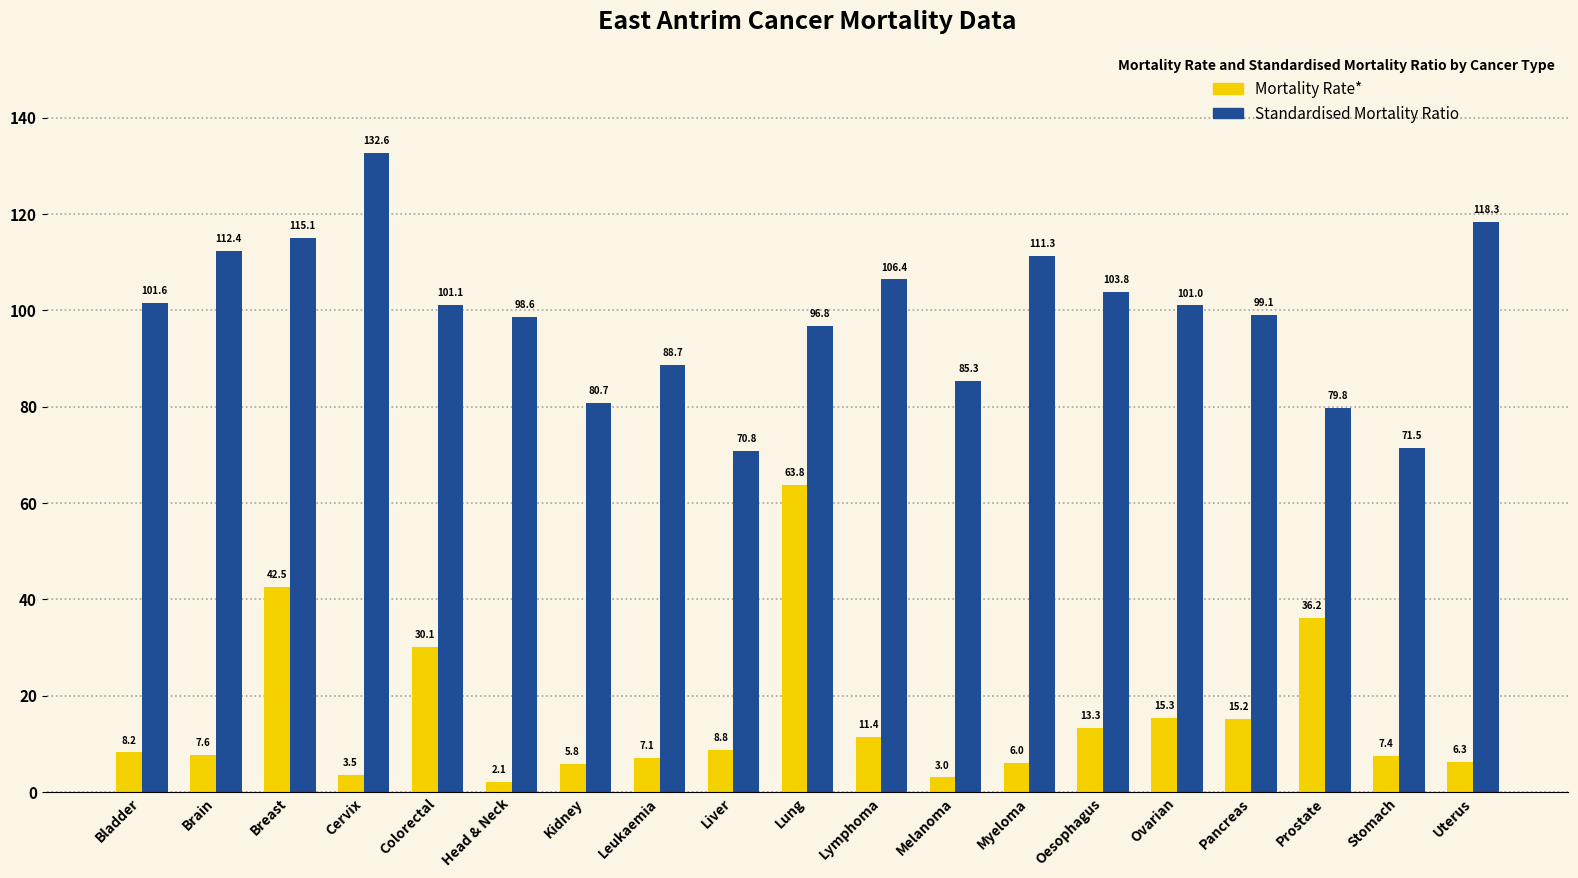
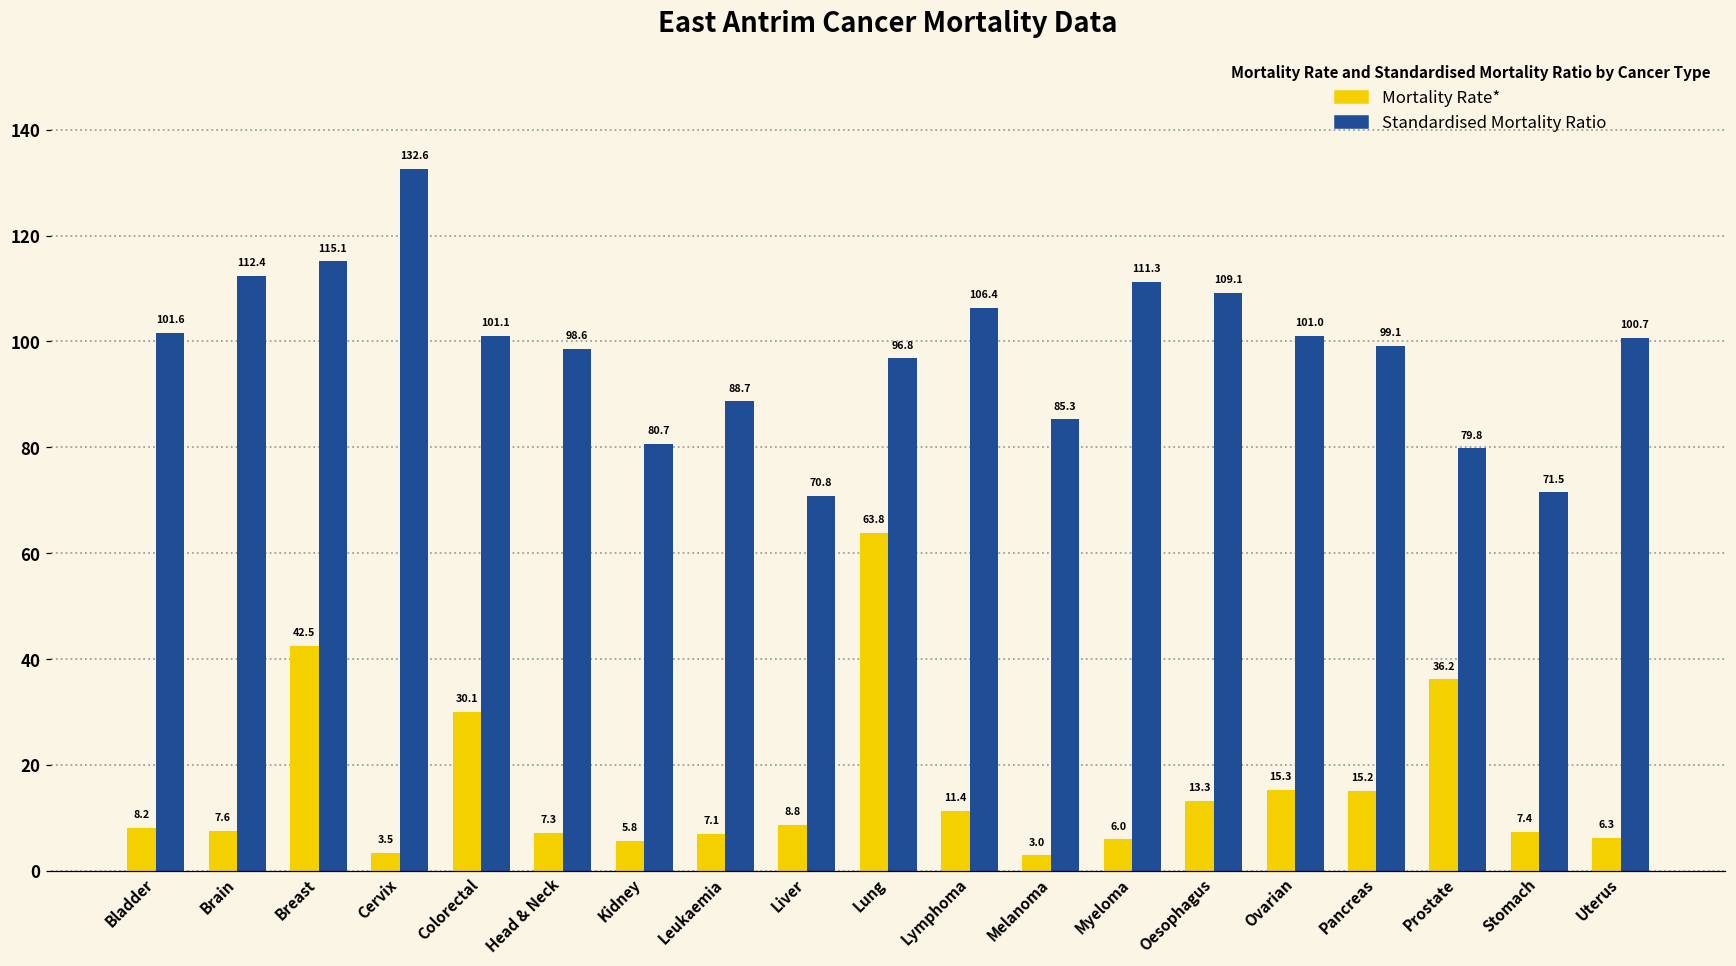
  {
    "Mortality Rate*": {
      "Bladder": 8.2,
      "Brain": 7.6,
      "Breast": 42.5,
      "Cervix": 3.5,
      "Colorectal": 30.1,
-     "Head & Neck": 2.1,
+     "Head & Neck": 7.3,
      "Kidney": 5.8,
      "Leukaemia": 7.1,
      "Liver": 8.8,
      "Lung": 63.8,
      "Lymphoma": 11.4,
      "Melanoma": 3.0,
      "Myeloma": 6.0,
      "Oesophagus": 13.3,
      "Ovarian": 15.3,
      "Pancreas": 15.2,
      "Prostate": 36.2,
      "Stomach": 7.4,
      "Uterus": 6.3
    },
    "Standardised Mortality Ratio": {
      "Bladder": 101.6,
      "Brain": 112.4,
      "Breast": 115.1,
      "Cervix": 132.6,
      "Colorectal": 101.1,
      "Head & Neck": 98.6,
      "Kidney": 80.7,
      "Leukaemia": 88.7,
      "Liver": 70.8,
      "Lung": 96.8,
      "Lymphoma": 106.4,
      "Melanoma": 85.3,
      "Myeloma": 111.3,
-     "Oesophagus": 103.8,
+     "Oesophagus": 109.1,
      "Ovarian": 101.0,
      "Pancreas": 99.1,
      "Prostate": 79.8,
      "Stomach": 71.5,
-     "Uterus": 118.3
+     "Uterus": 100.7
    }
  }
